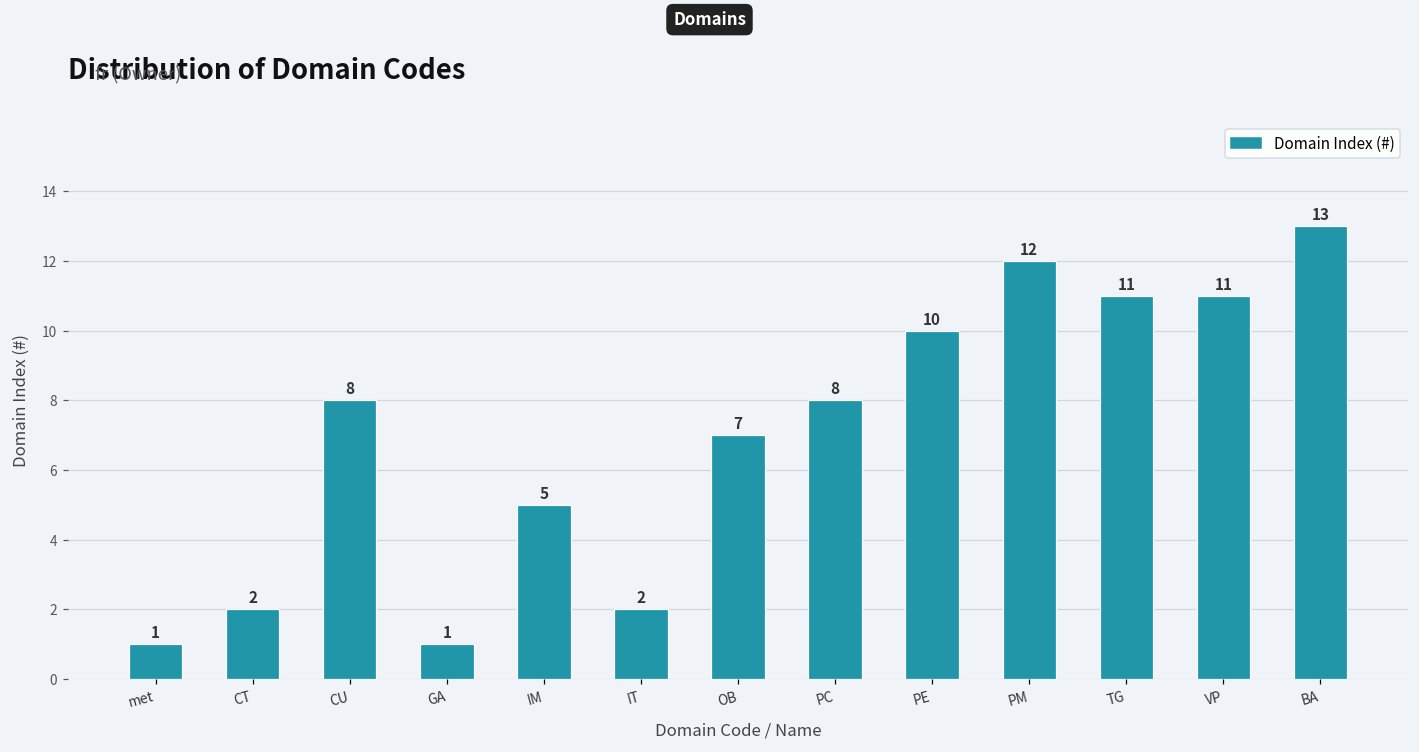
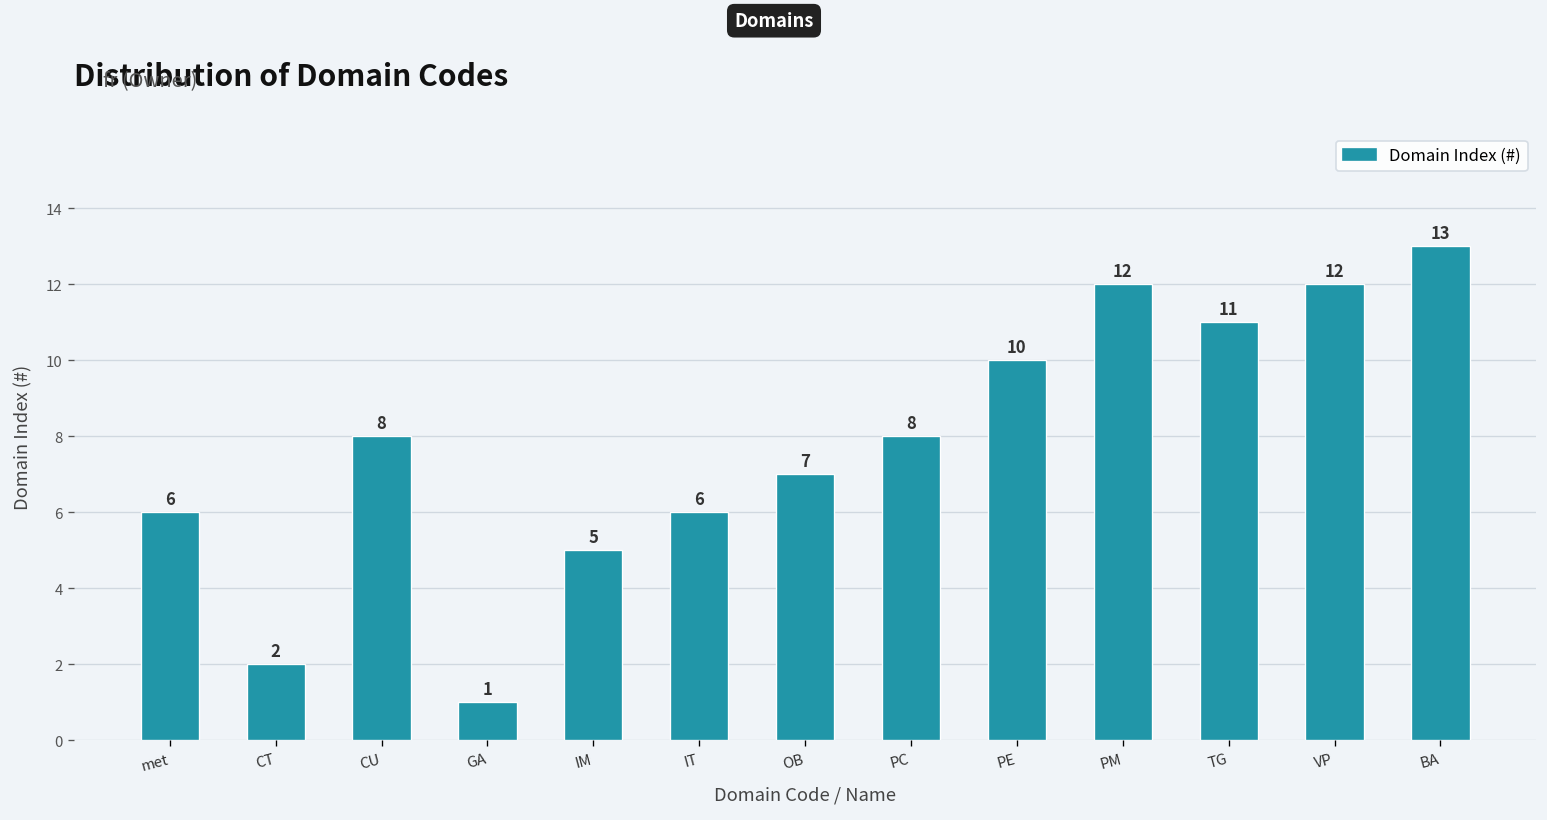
  {
-   "met": 1,
+   "met": 6,
    "CT": 2,
    "CU": 8,
    "GA": 1,
    "IM": 5,
-   "IT": 2,
+   "IT": 6,
    "OB": 7,
    "PC": 8,
    "PE": 10,
    "PM": 12,
    "TG": 11,
-   "VP": 11,
+   "VP": 12,
    "BA": 13
  }
